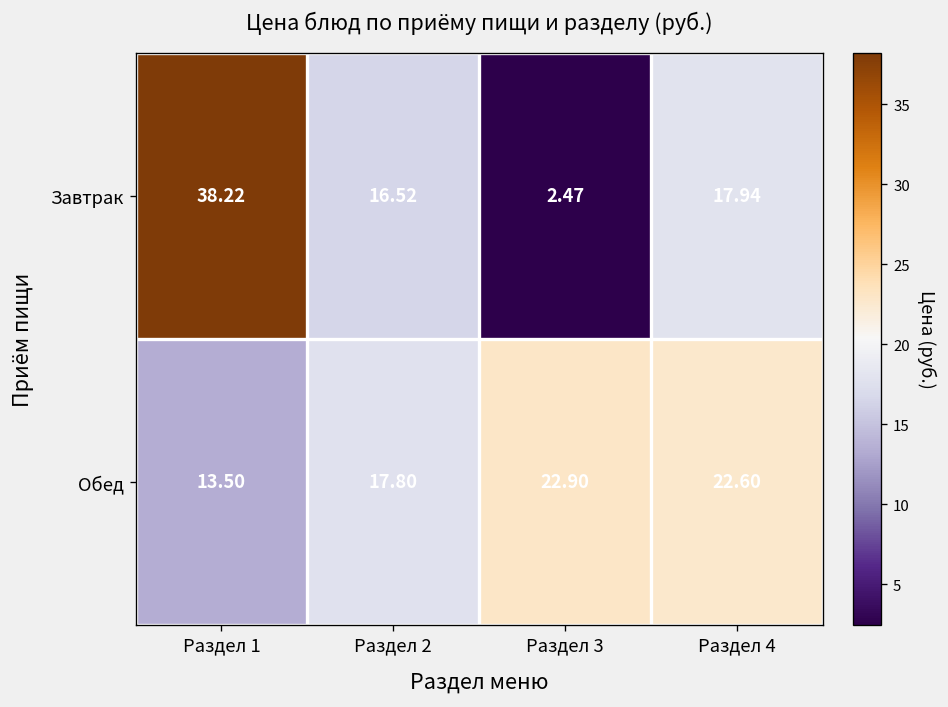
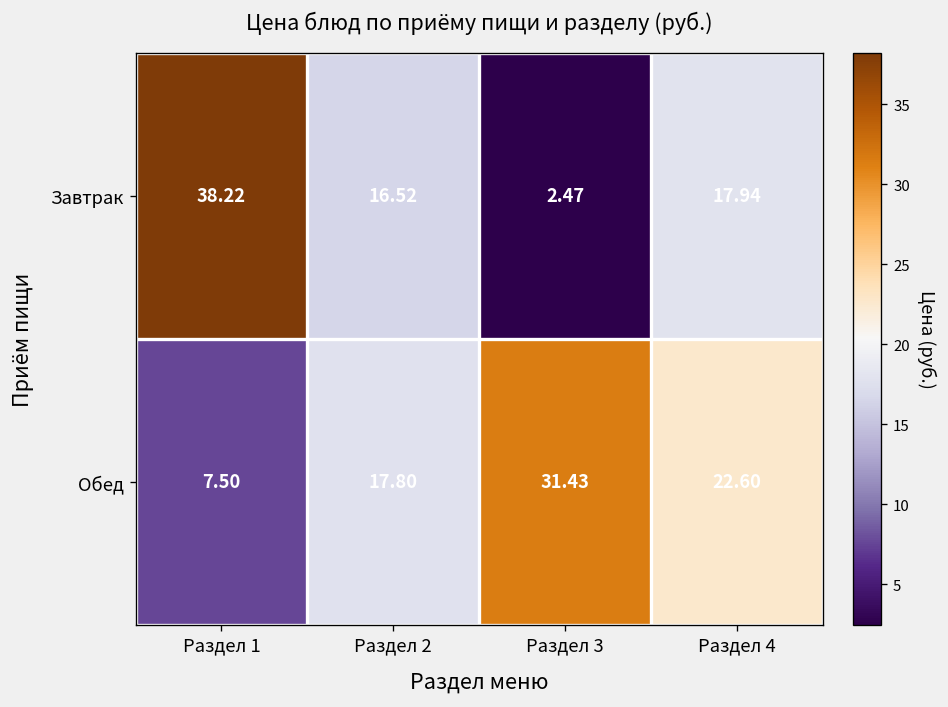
  {
    "Завтрак": {
      "Раздел 1": 38.22,
      "Раздел 3": 2.47
    },
    "Обед": {
-     "Раздел 1": 13.50,
-     "Раздел 3": 22.90,
+     "Раздел 1": 7.50,
+     "Раздел 3": 31.43,
      "Раздел 4": 22.60
    }
  }
